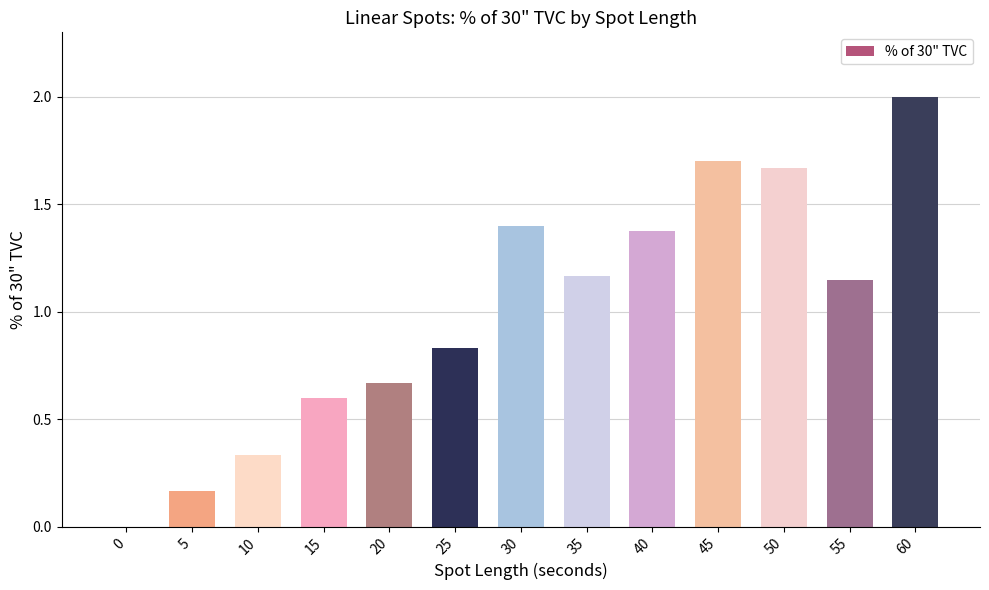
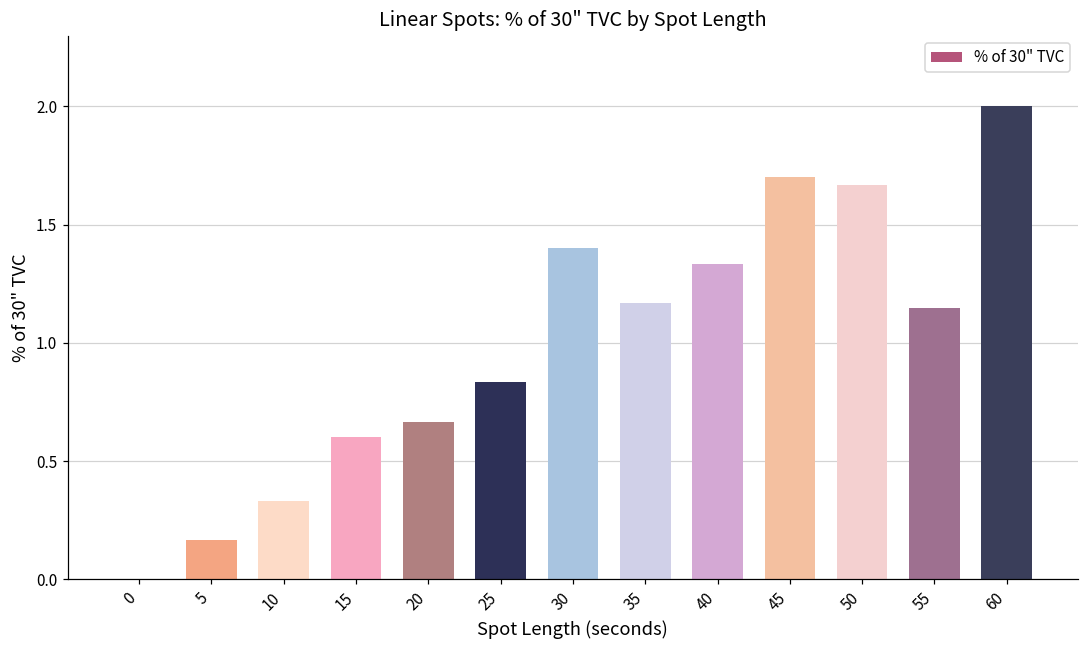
  {
    "0": 0.00,
    "5": 0.17,
    "10": 0.33,
    "15": 0.60,
    "20": 0.67,
    "25": 0.83,
    "30": 1.40,
    "35": 1.17,
-   "40": 1.38,
+   "40": 1.33,
    "45": 1.70,
    "50": 1.67,
    "55": 1.15,
    "60": 2.00
  }
